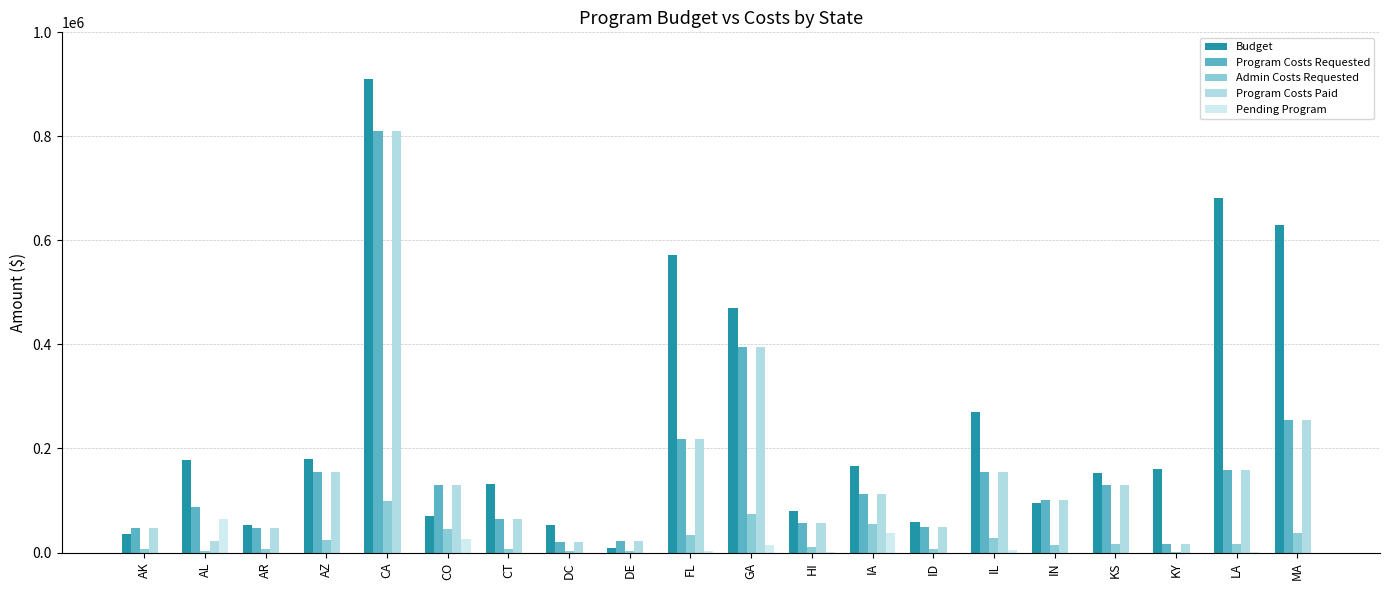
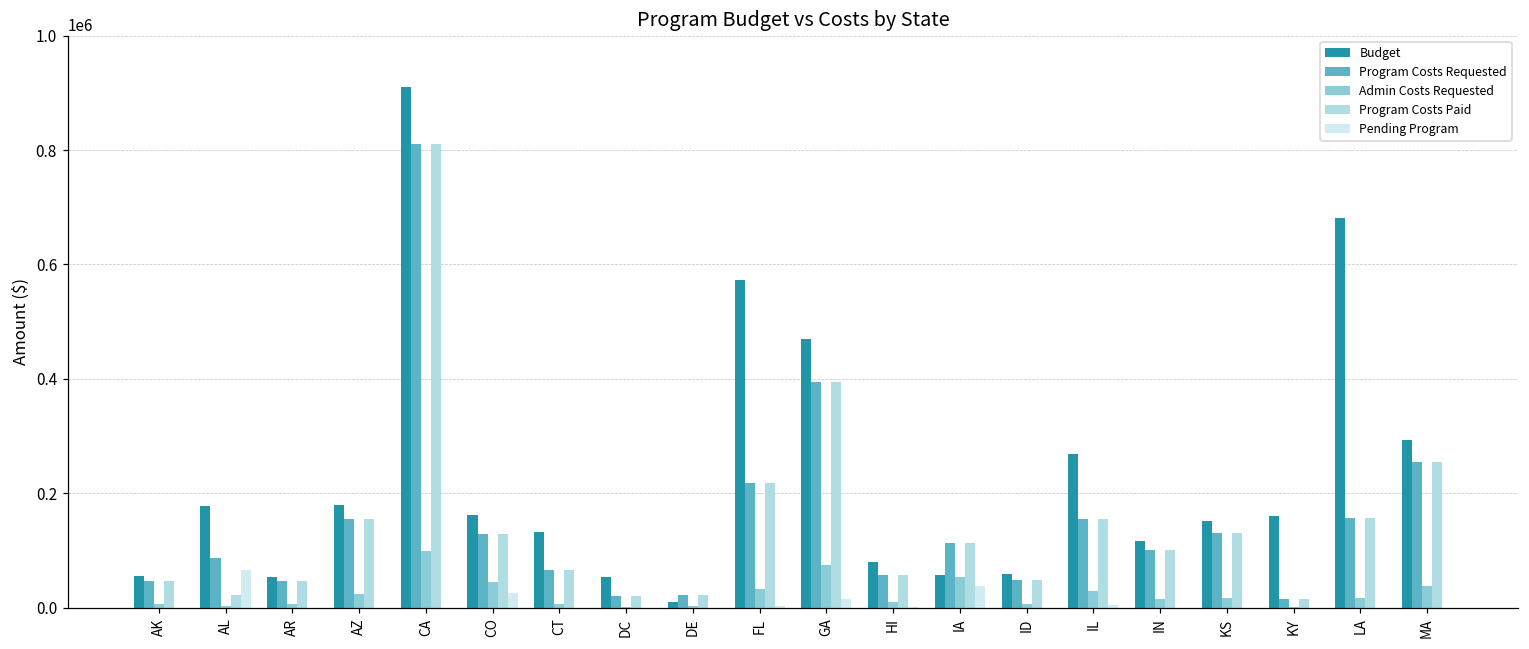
  {
    "Budget": {
-     "AK": 40000,
+     "AK": 60000,
      "AL": 180000,
      "AR": 50000,
      "AZ": 180000,
      "CA": 910000,
-     "CO": 70000,
+     "CO": 160000,
      "CT": 130000,
      "DC": 50000,
      "DE": 10000,
      "FL": 570000,
      "GA": 470000,
      "HI": 80000,
-     "IA": 170000,
+     "IA": 60000,
      "ID": 60000,
      "IL": 270000,
-     "IN": 90000,
+     "IN": 120000,
      "KS": 150000,
      "KY": 160000,
      "LA": 680000,
-     "MA": 630000
+     "MA": 290000
    }
  }
